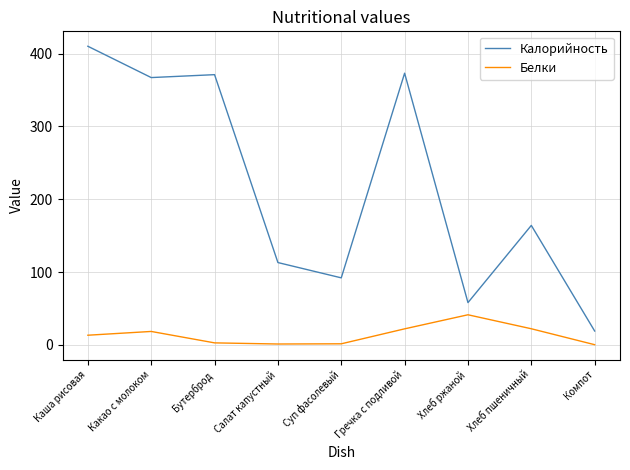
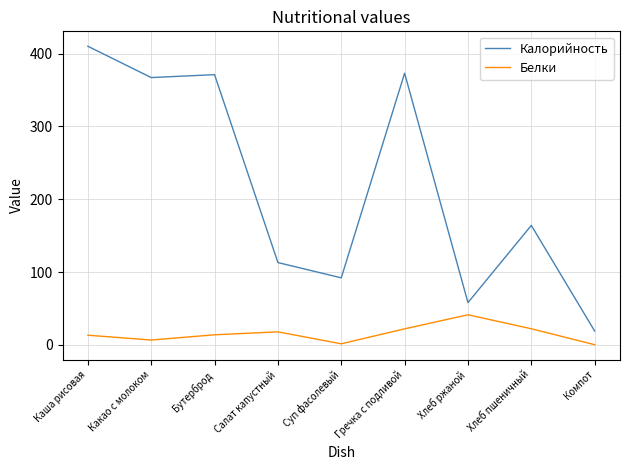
  {
    "Калорийность": {
      "Каша рисовая": 410,
      "Какао с молоком": 370,
      "Бутерброд": 370,
      "Салат капустный": 110,
      "Суп фасолевый": 90,
      "Гречка с подливой": 370,
      "Хлеб ржаной": 60,
      "Хлеб пшеничный": 160,
      "Компот": 20
    },
    "Белки": {
      "Каша рисовая": 10,
-     "Какао с молоком": 20,
-     "Бутерброд": 0,
-     "Салат капустный": 0,
+     "Какао с молоком": 10,
+     "Бутерброд": 10,
+     "Салат капустный": 20,
      "Суп фасолевый": 0,
      "Гречка с подливой": 20,
      "Хлеб ржаной": 40,
      "Хлеб пшеничный": 20,
      "Компот": 0
    }
  }
